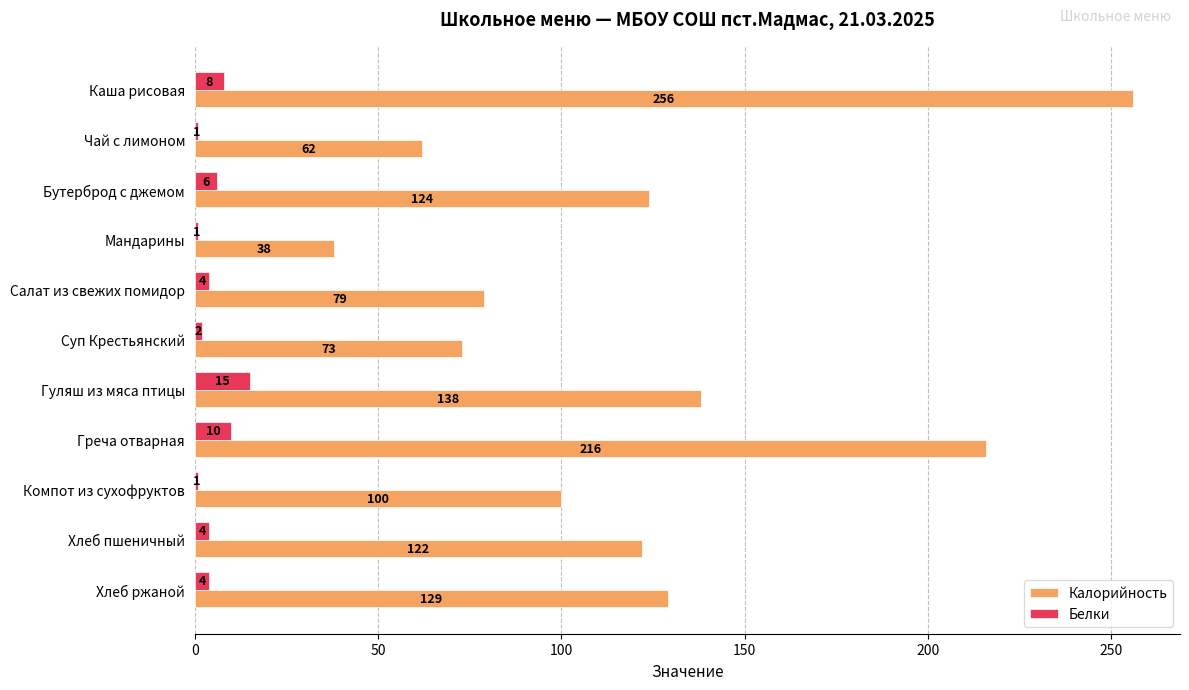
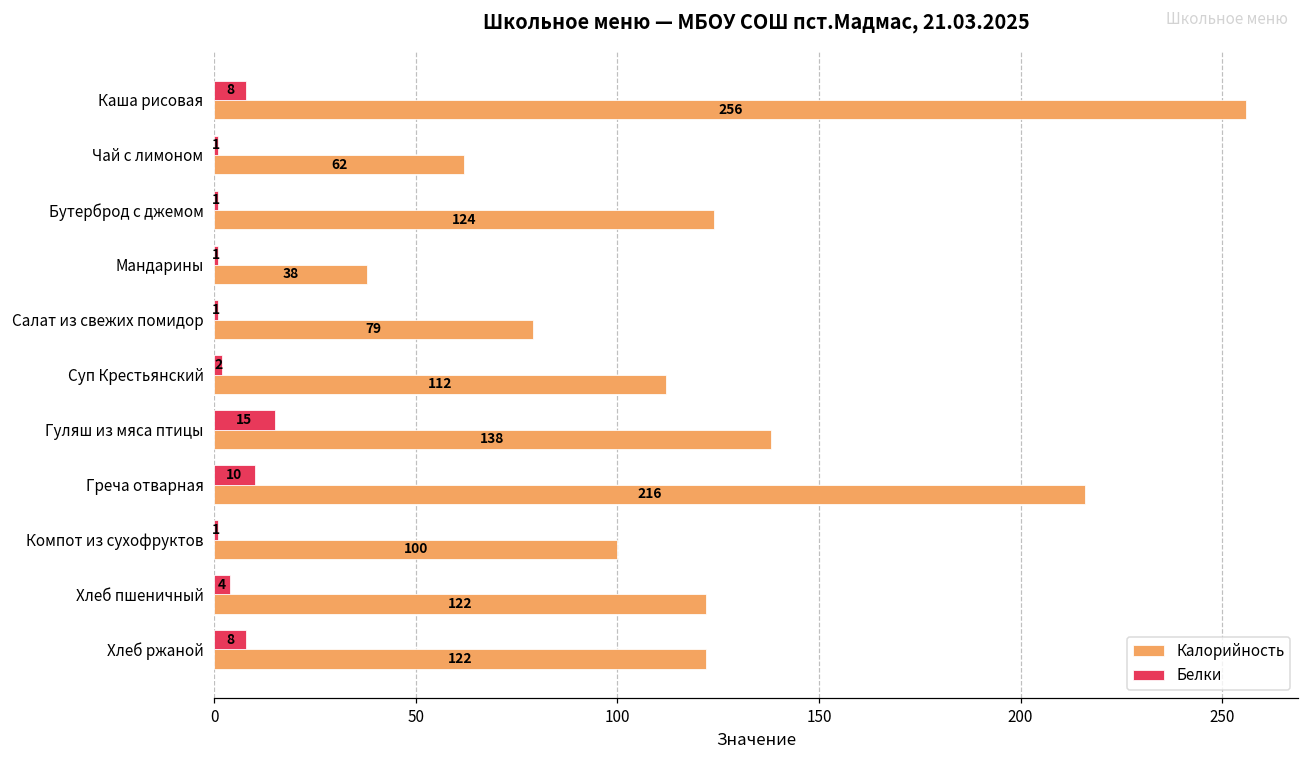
  {
    "Калорийность": {
      "Каша рисовая": 256,
      "Чай с лимоном": 62,
      "Бутерброд с джемом": 124,
      "Мандарины": 38,
      "Салат из свежих помидор": 79,
-     "Суп Крестьянский": 73,
+     "Суп Крестьянский": 112,
      "Гуляш из мяса птицы": 138,
      "Греча отварная": 216,
      "Компот из сухофруктов": 100,
      "Хлеб пшеничный": 122,
-     "Хлеб ржаной": 129
+     "Хлеб ржаной": 122
    },
    "Белки": {
      "Каша рисовая": 8,
      "Чай с лимоном": 1,
-     "Бутерброд с джемом": 6,
+     "Бутерброд с джемом": 1,
      "Мандарины": 1,
-     "Салат из свежих помидор": 4,
+     "Салат из свежих помидор": 1,
      "Суп Крестьянский": 2,
      "Гуляш из мяса птицы": 15,
      "Греча отварная": 10,
      "Компот из сухофруктов": 1,
      "Хлеб пшеничный": 4,
-     "Хлеб ржаной": 4
+     "Хлеб ржаной": 8
    }
  }
